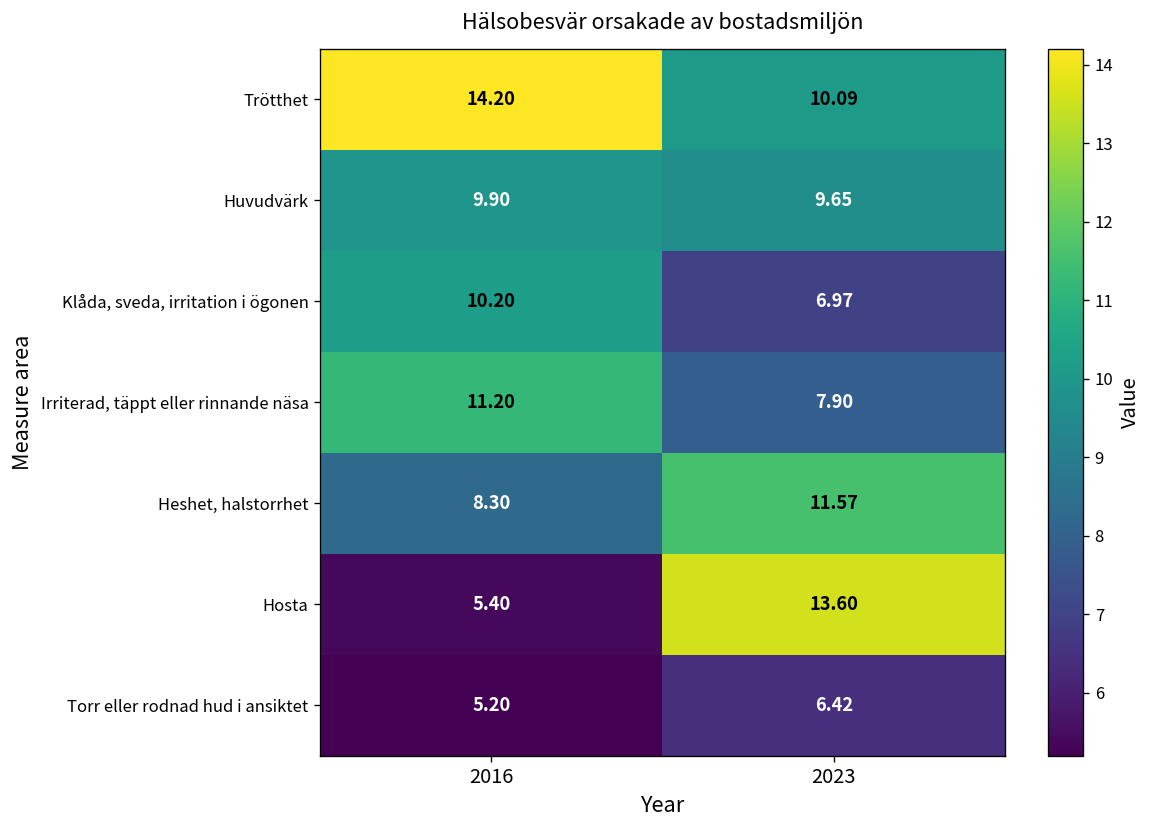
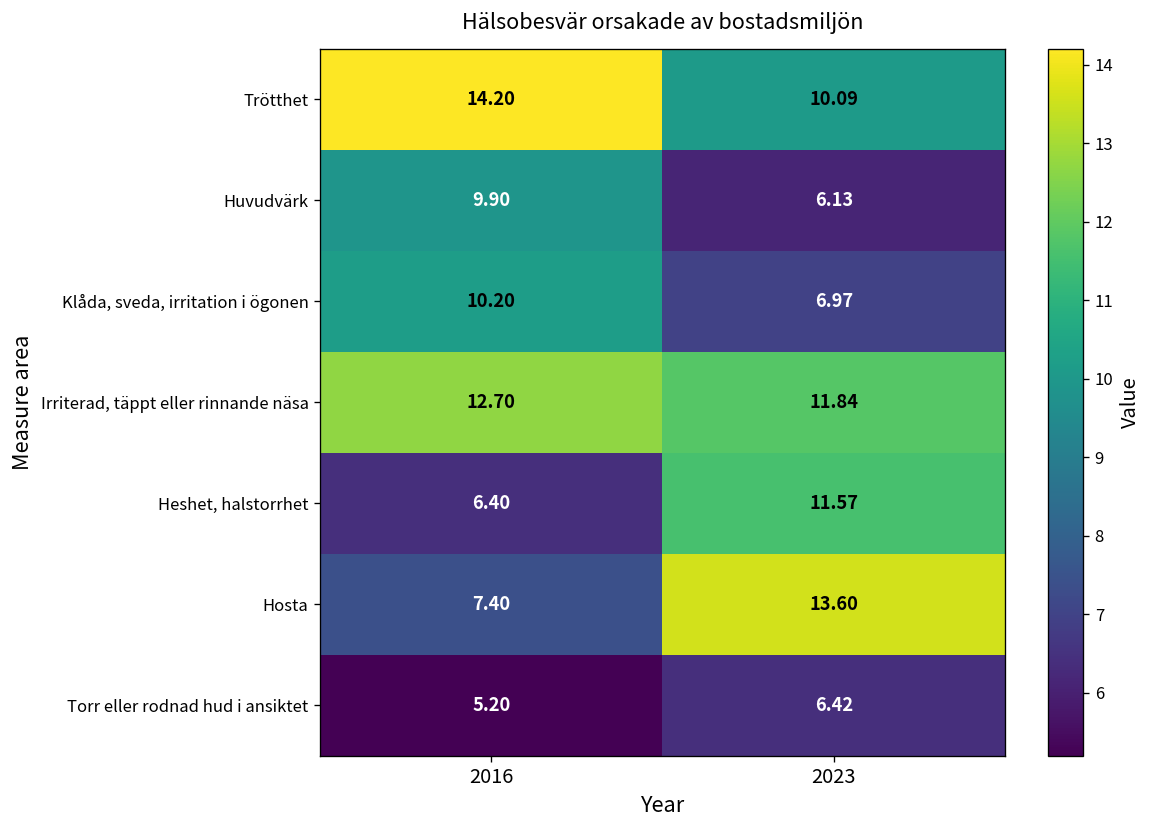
  {
    "Trötthet": {
      "2016": 14.20,
      "2023": 10.09
    },
    "Huvudvärk": {
      "2016": 9.90,
-     "2023": 9.65
+     "2023": 6.13
    },
    "Klåda, sveda, irritation i ögonen": {
      "2016": 10.20,
      "2023": 6.97
    },
    "Irriterad, täppt eller rinnande näsa": {
-     "2016": 11.20,
-     "2023": 7.90
+     "2016": 12.70,
+     "2023": 11.84
    },
    "Heshet, halstorrhet": {
-     "2016": 8.30,
+     "2016": 6.40,
      "2023": 11.57
    },
    "Hosta": {
-     "2016": 5.40,
+     "2016": 7.40,
      "2023": 13.60
    },
    "Torr eller rodnad hud i ansiktet": {
      "2016": 5.20,
      "2023": 6.42
    }
  }
